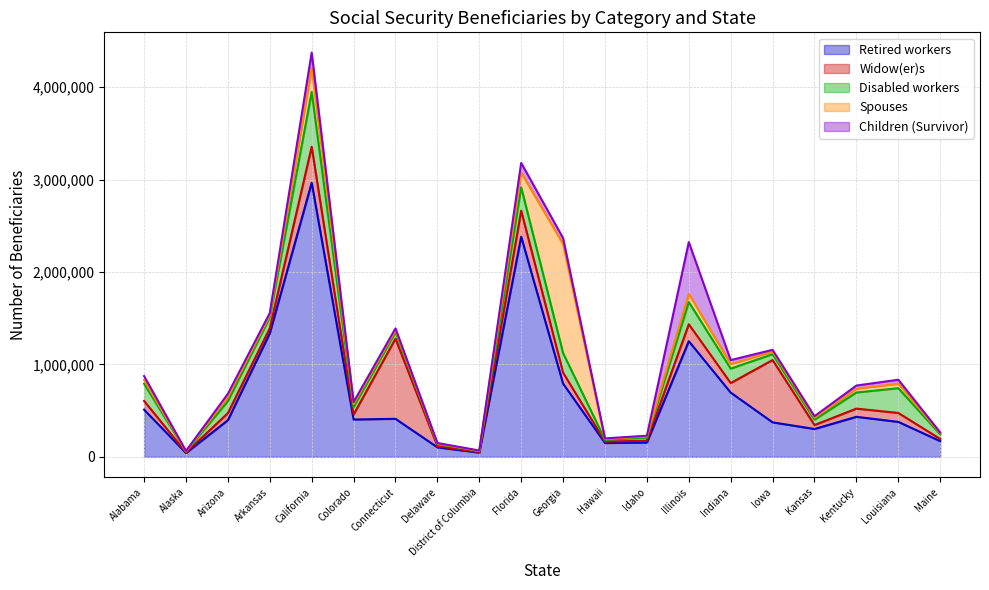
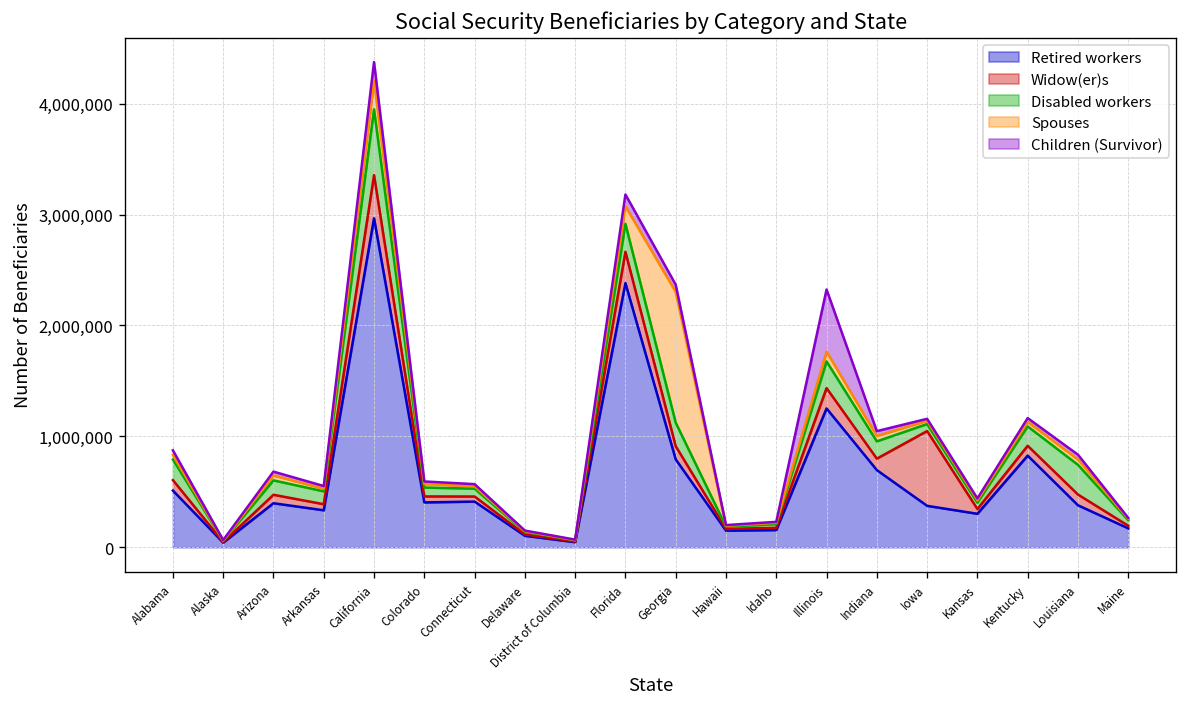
  {
    "Retired workers": {
      "Alabama": "500,000",
      "Arizona": "400,000",
-     "Arkansas": "1,300,000",
+     "Arkansas": "300,000",
      "California": "3,000,000",
      "Colorado": "400,000",
      "Connecticut": "400,000",
      "Florida": "2,400,000",
      "Georgia": "800,000",
      "Illinois": "1,300,000",
      "Indiana": "700,000",
      "Iowa": "400,000",
      "Kansas": "300,000",
-     "Kentucky": "400,000",
+     "Kentucky": "800,000",
      "Louisiana": "400,000"
    },
    "Widow(er)s": {
      "Alabama": "100,000",
      "Arizona": "100,000",
      "Arkansas": "100,000",
      "California": "400,000",
      "Colorado": "100,000",
-     "Connecticut": "900,000",
+     "Connecticut": "0",
      "Florida": "300,000",
      "Georgia": "100,000",
      "Illinois": "200,000",
      "Indiana": "100,000",
      "Iowa": "700,000",
      "Kansas": "0",
      "Kentucky": "100,000",
      "Louisiana": "100,000"
    },
    "Disabled workers": {
      "Alabama": "200,000",
      "Arizona": "100,000",
      "California": "600,000",
      "Colorado": "100,000",
      "Florida": "300,000",
      "Georgia": "200,000",
      "Illinois": "200,000",
      "Indiana": "200,000",
      "Iowa": "100,000",
      "Kentucky": "200,000",
      "Louisiana": "300,000"
    },
    "Spouses": {
      "Alabama": "0",
      "Arizona": "0",
      "California": "300,000",
      "Florida": "200,000",
      "Georgia": "1,200,000",
      "Illinois": "100,000",
      "Indiana": "0",
      "Kentucky": "0",
      "Louisiana": "0"
    },
    "Children (Survivor)": {
      "Alabama": "0",
      "Arizona": "0",
      "California": "200,000",
      "Florida": "100,000",
      "Georgia": "100,000",
      "Illinois": "600,000",
      "Indiana": "0",
      "Kentucky": "0",
      "Louisiana": "0"
    }
  }
